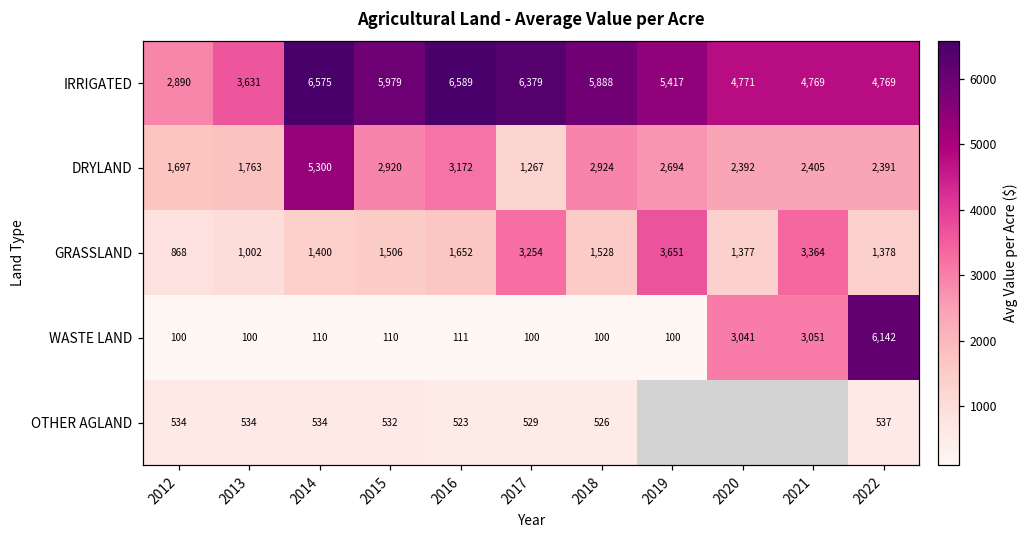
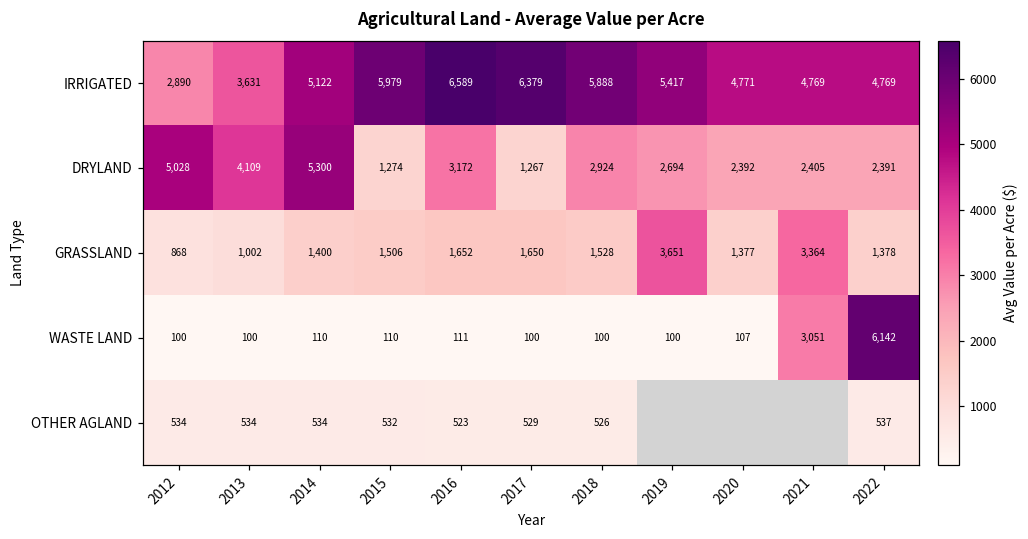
  {
    "IRRIGATED": {
      "2012": "2,890",
      "2013": "3,631",
-     "2014": "6,575",
+     "2014": "5,122",
      "2015": "5,979",
      "2016": "6,589",
      "2017": "6,379",
      "2018": "5,888",
      "2019": "5,417",
      "2020": "4,771",
      "2021": "4,769",
      "2022": "4,769"
    },
    "DRYLAND": {
-     "2012": "1,697",
-     "2013": "1,763",
+     "2012": "5,028",
+     "2013": "4,109",
      "2014": "5,300",
-     "2015": "2,920",
+     "2015": "1,274",
      "2016": "3,172",
      "2017": "1,267",
      "2018": "2,924",
      "2019": "2,694",
      "2020": "2,392",
      "2021": "2,405",
      "2022": "2,391"
    },
    "GRASSLAND": {
      "2012": "868",
      "2013": "1,002",
      "2014": "1,400",
      "2015": "1,506",
      "2016": "1,652",
-     "2017": "3,254",
+     "2017": "1,650",
      "2018": "1,528",
      "2019": "3,651",
      "2020": "1,377",
      "2021": "3,364",
      "2022": "1,378"
    },
    "WASTE LAND": {
      "2012": "100",
      "2013": "100",
      "2014": "110",
      "2015": "110",
      "2016": "111",
      "2017": "100",
      "2018": "100",
      "2019": "100",
-     "2020": "3,041",
+     "2020": "107",
      "2021": "3,051",
      "2022": "6,142"
    },
    "OTHER AGLAND": {
      "2012": "534",
      "2013": "534",
      "2014": "534",
      "2015": "532",
      "2016": "523",
      "2017": "529",
      "2018": "526",
      "2022": "537"
    }
  }
